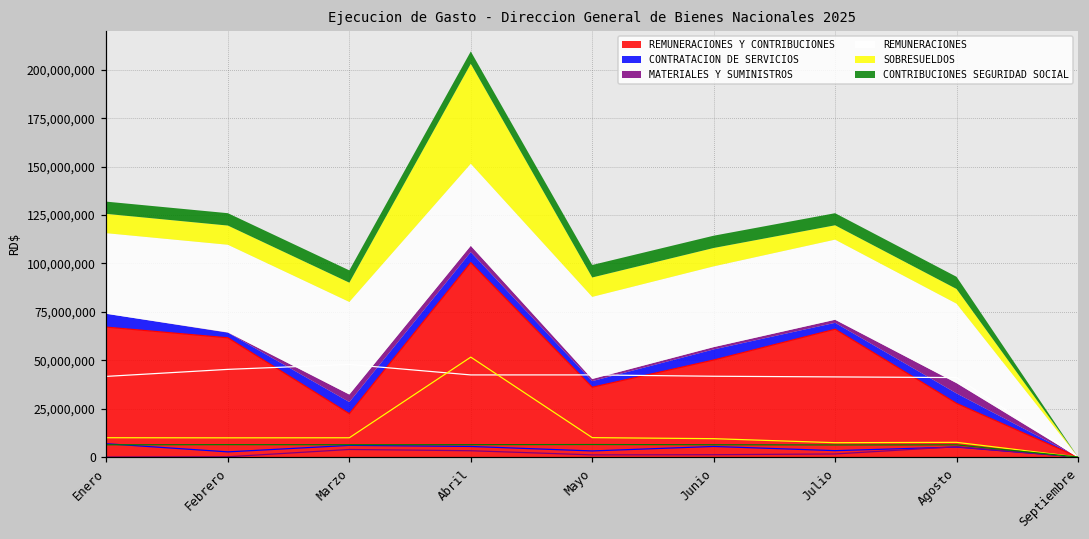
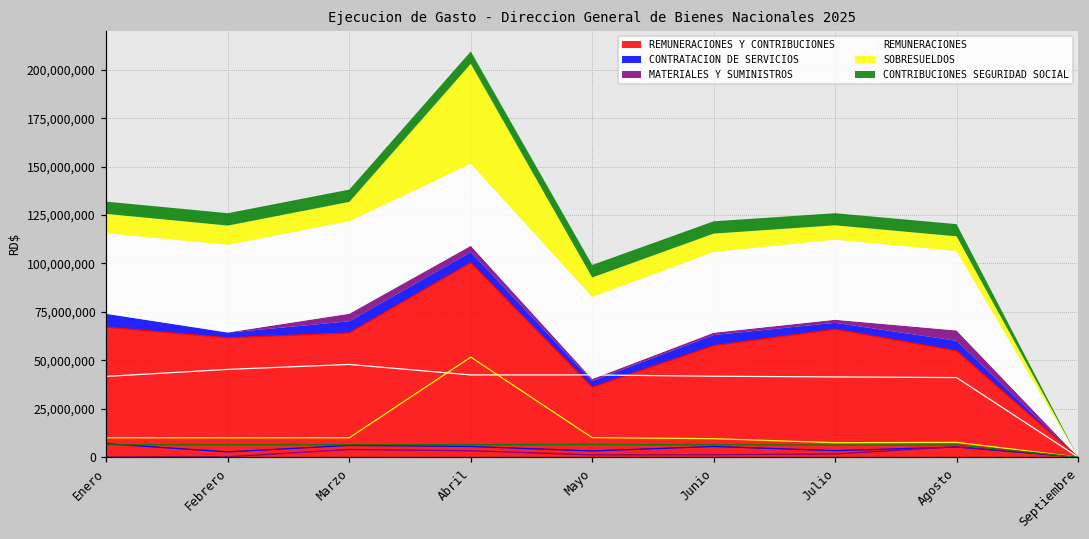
  {
    "REMUNERACIONES Y CONTRIBUCIONES": {
      "Enero": "67,000,000",
      "Febrero": "62,000,000",
-     "Marzo": "22,000,000",
+     "Marzo": "64,000,000",
      "Abril": "100,000,000",
      "Mayo": "36,000,000",
-     "Junio": "50,000,000",
+     "Junio": "58,000,000",
      "Julio": "66,000,000",
-     "Agosto": "28,000,000"
+     "Agosto": "55,000,000"
    }
  }
